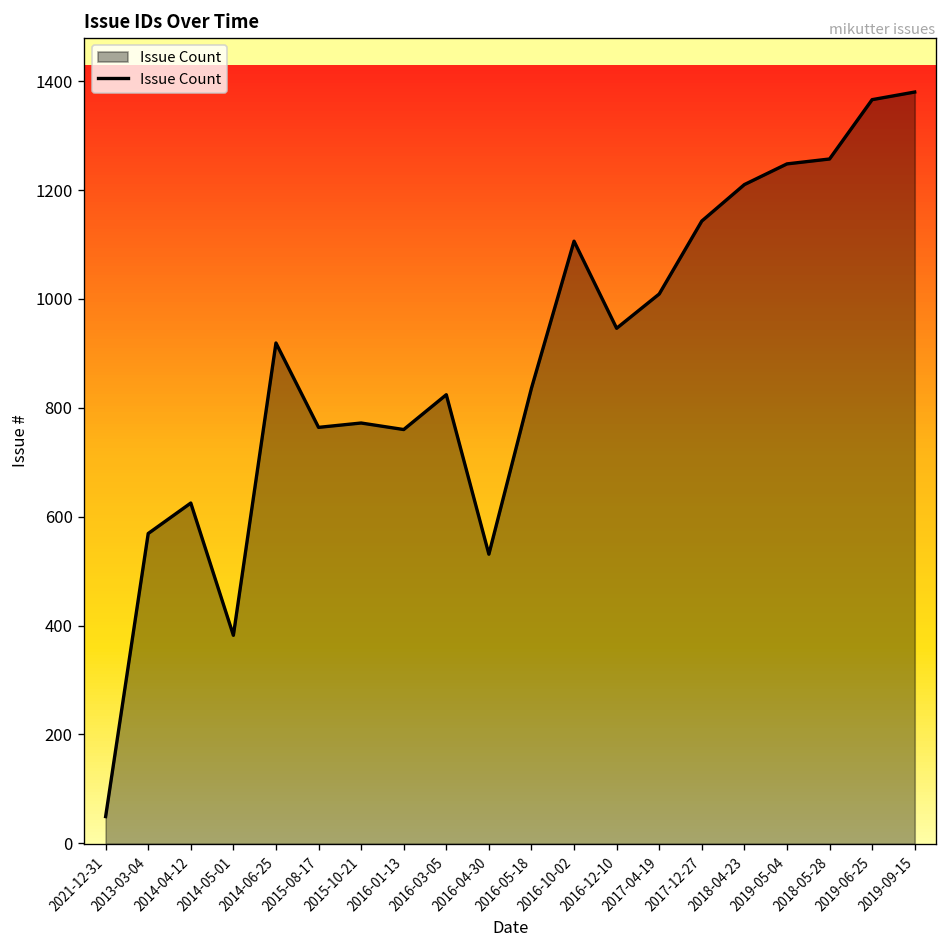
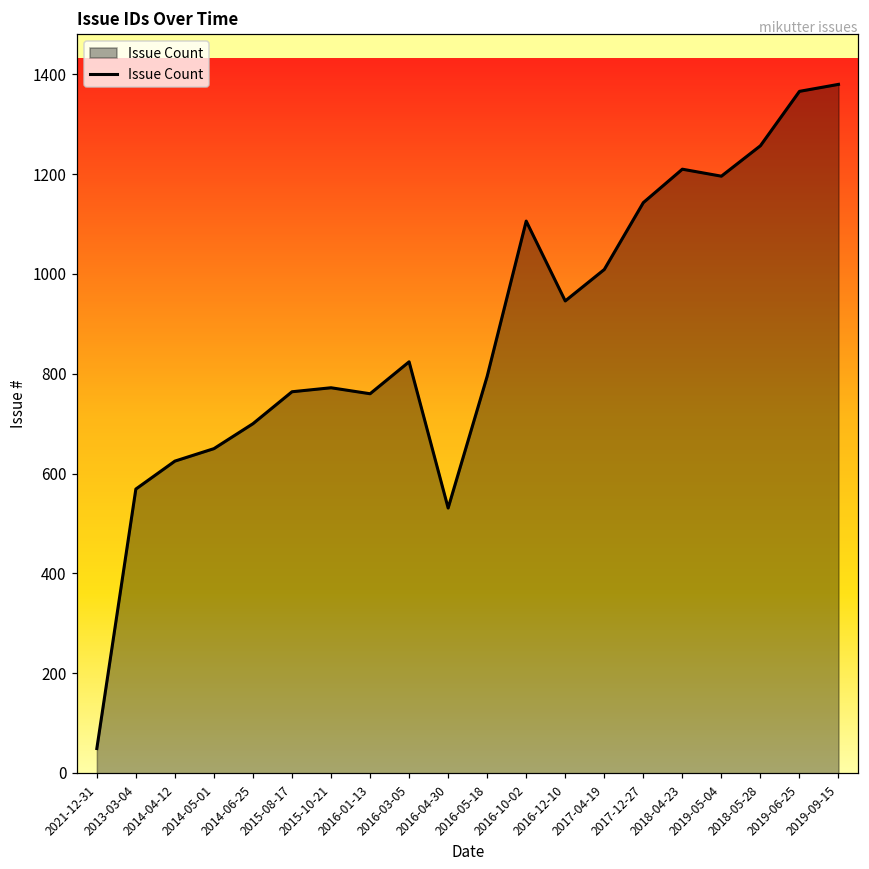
  {
    "2021-12-31": 50,
    "2013-03-04": 570,
    "2014-04-12": 630,
-   "2014-05-01": 380,
-   "2014-06-25": 920,
+   "2014-05-01": 650,
+   "2014-06-25": 700,
    "2015-08-17": 760,
    "2015-10-21": 770,
    "2016-01-13": 760,
    "2016-03-05": 820,
    "2016-04-30": 530,
-   "2016-05-18": 840,
+   "2016-05-18": 800,
    "2016-10-02": 1110,
    "2016-12-10": 950,
    "2017-04-19": 1010,
    "2017-12-27": 1140,
    "2018-04-23": 1210,
-   "2019-05-04": 1250,
+   "2019-05-04": 1200,
    "2018-05-28": 1260,
    "2019-06-25": 1370,
    "2019-09-15": 1380
  }
